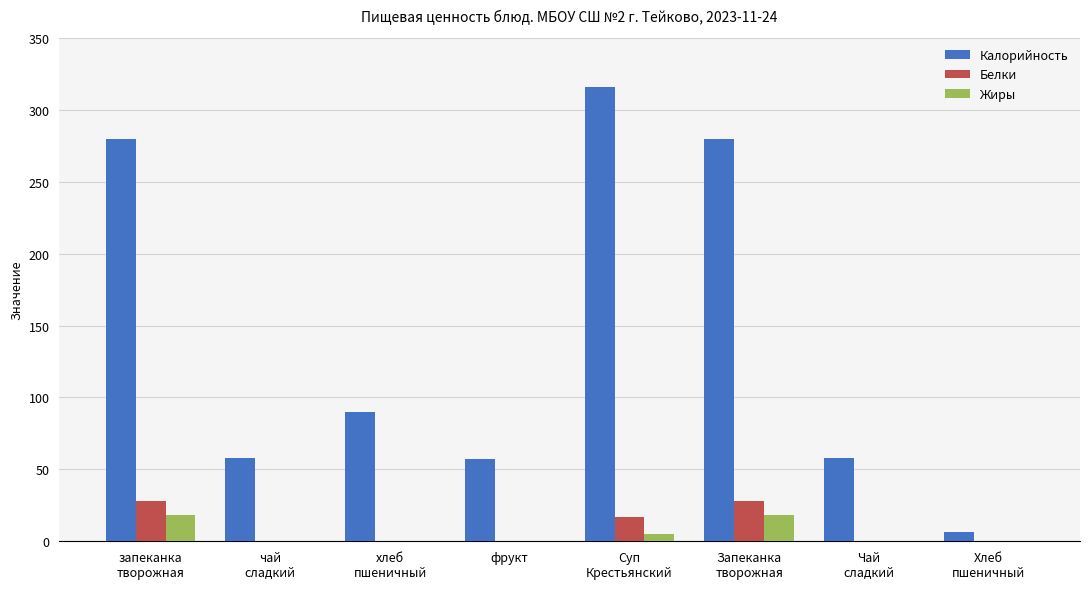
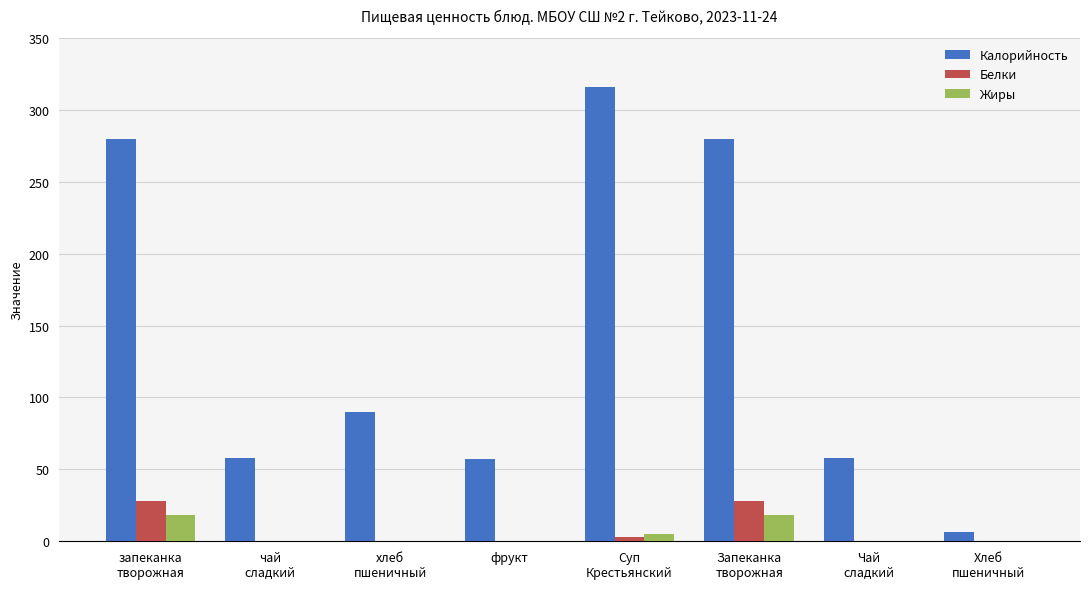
  {
    "Калорийность": {
      "запеканка творожная": 280,
      "чай сладкий": 58,
      "хлеб пшеничный": 90,
      "фрукт": 58,
      "Суп Крестьянский": 316,
      "Запеканка творожная": 280,
      "Чай сладкий": 58,
      "Хлеб пшеничный": 6
    },
    "Белки": {
      "запеканка творожная": 28,
-     "Суп Крестьянский": 17,
+     "Суп Крестьянский": 3,
      "Запеканка творожная": 28
    },
    "Жиры": {
      "запеканка творожная": 18,
      "чай сладкий": 0,
      "Суп Крестьянский": 5,
      "Запеканка творожная": 18,
      "Чай сладкий": 0
    }
  }
